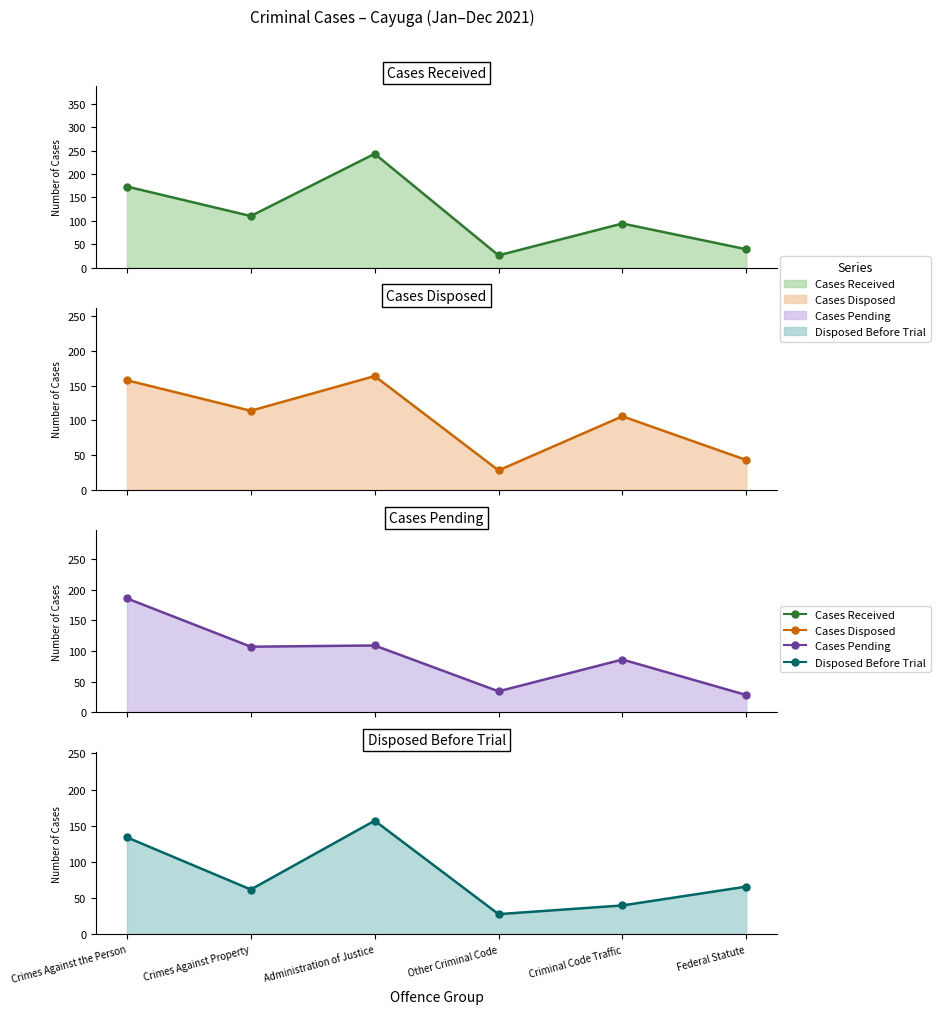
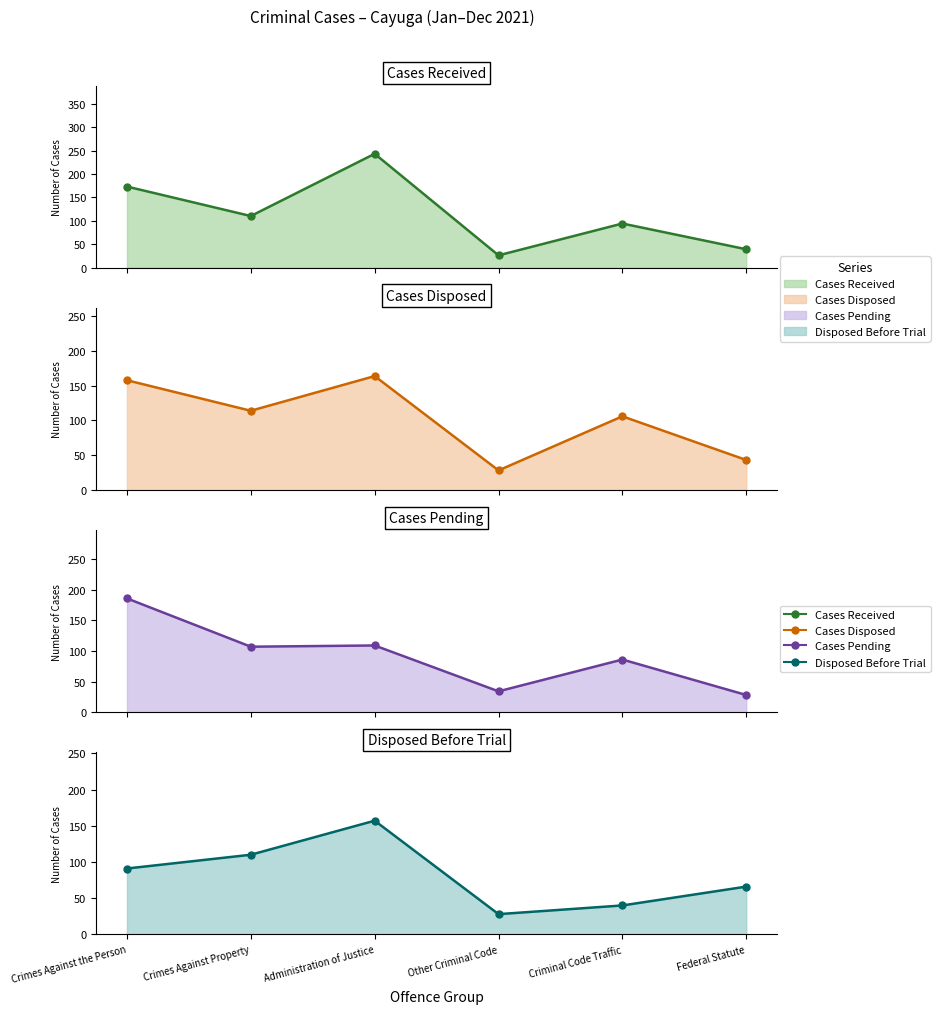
  {
    "Disposed Before Trial": {
-     "Crimes Against the Person": 130,
-     "Crimes Against Property": 60,
+     "Crimes Against the Person": 90,
+     "Crimes Against Property": 110,
      "Administration of Justice": 160,
      "Other Criminal Code": 30,
      "Criminal Code Traffic": 40,
      "Federal Statute": 70
    }
  }
